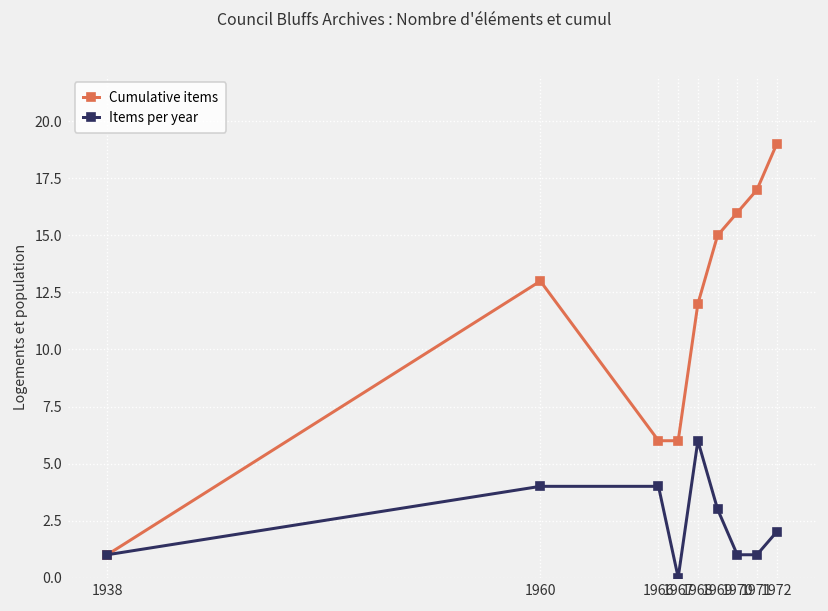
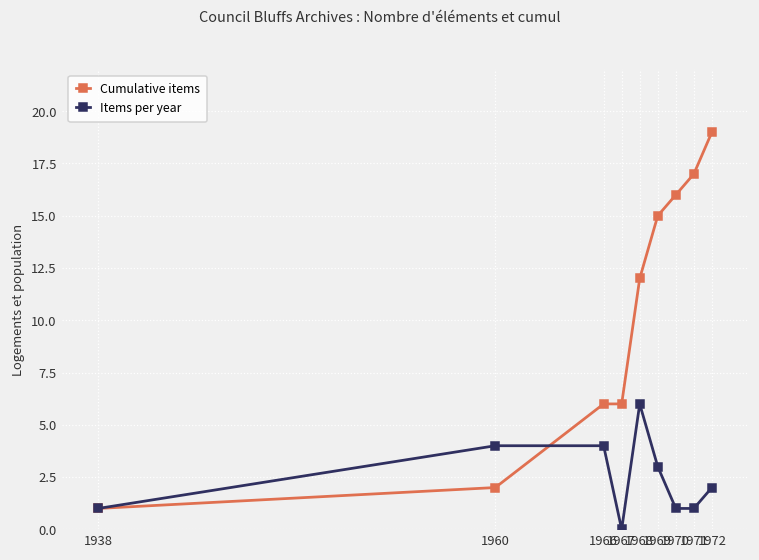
  {
    "Cumulative items": {
-     "1960": 13
+     "1960": 2
    },
    "Items per year": {
      "1960": 4
    }
  }
